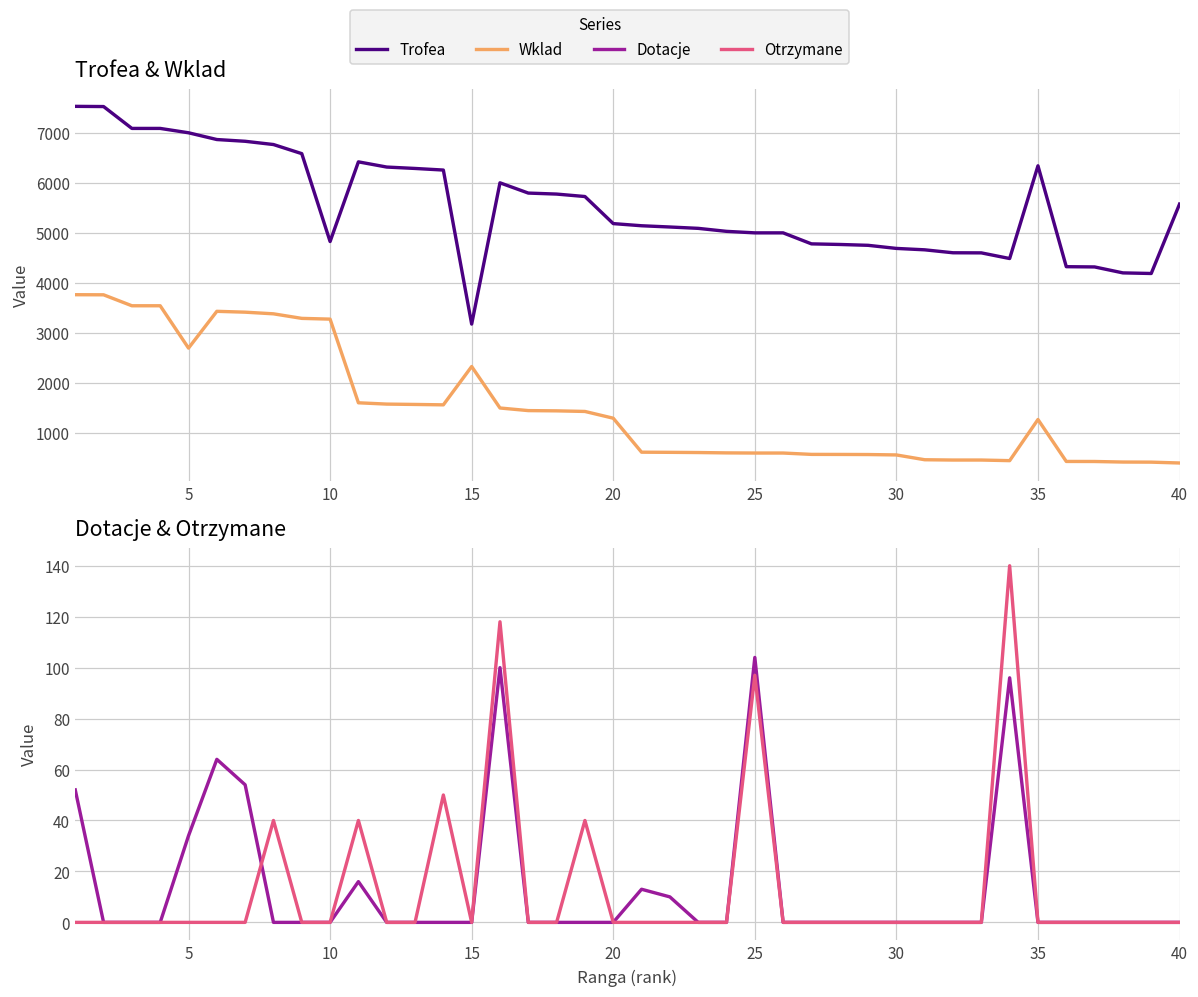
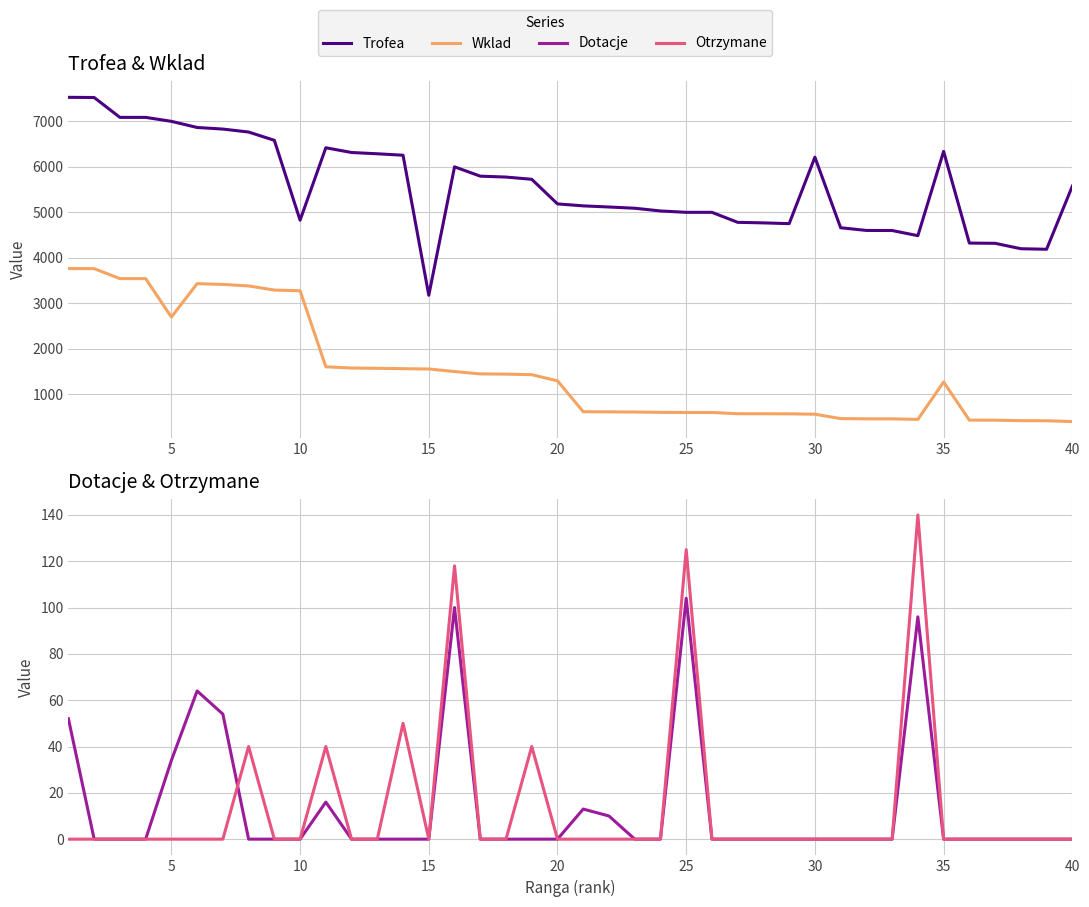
  {
    "Trofea & Wklad": {
      "Trofea": {
        "5": 7000,
        "10": 4800,
        "15": 3200,
        "20": 5200,
        "25": 5000,
-       "30": 4700,
+       "30": 6200,
        "35": 6300,
        "40": 5600
      },
      "Wklad": {
        "5": 2700,
        "10": 3300,
-       "15": 2300,
+       "15": 1600,
        "20": 1300,
        "25": 600,
        "30": 600,
        "35": 1300,
        "40": 400
      }
    },
    "Dotacje & Otrzymane": {
      "Dotacje": {
        "5": 34,
        "25": 104
      },
      "Otrzymane": {
        "5": 0,
-       "25": 97
+       "25": 125
      }
    }
  }
